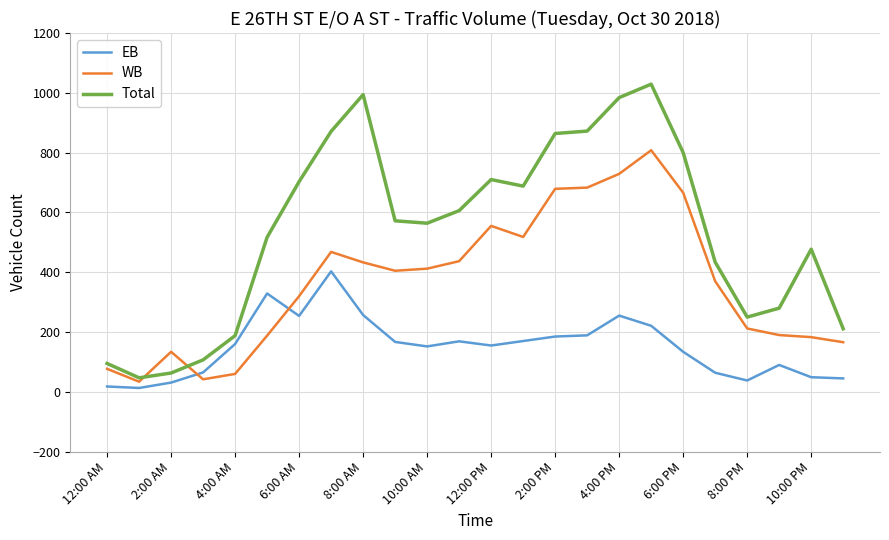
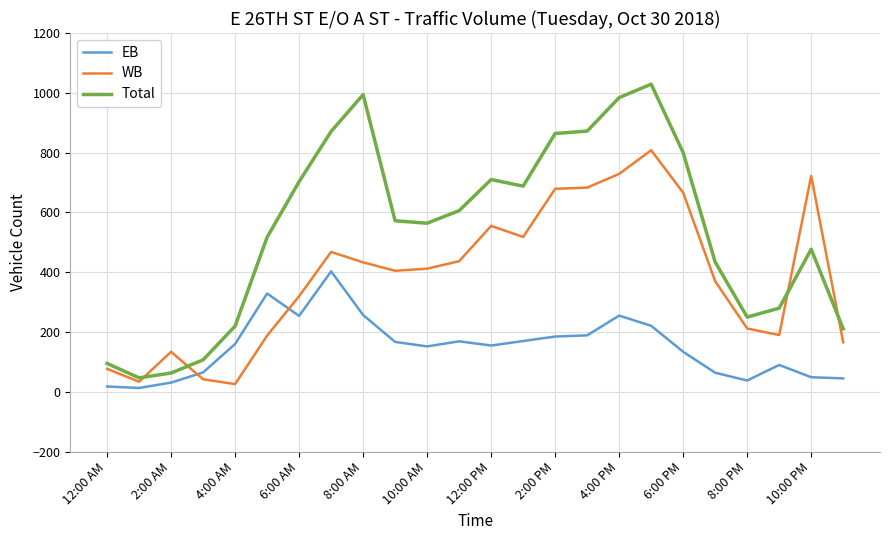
  {
    "EB": {
      "12:00 AM": 20,
      "2:00 AM": 30,
      "4:00 AM": 160,
      "6:00 AM": 250,
      "8:00 AM": 260,
      "10:00 AM": 150,
      "12:00 PM": 160,
      "2:00 PM": 190,
      "4:00 PM": 260,
      "6:00 PM": 130,
      "8:00 PM": 40,
      "10:00 PM": 50
    },
    "WB": {
      "12:00 AM": 80,
      "2:00 AM": 130,
-     "4:00 AM": 60,
+     "4:00 AM": 30,
      "6:00 AM": 320,
      "8:00 AM": 430,
      "10:00 AM": 410,
      "12:00 PM": 560,
      "2:00 PM": 680,
      "4:00 PM": 730,
      "6:00 PM": 670,
      "8:00 PM": 210,
-     "10:00 PM": 180
+     "10:00 PM": 720
    },
    "Total": {
      "12:00 AM": 100,
      "2:00 AM": 60,
-     "4:00 AM": 190,
+     "4:00 AM": 220,
      "6:00 AM": 700,
      "8:00 AM": 990,
      "10:00 AM": 560,
      "12:00 PM": 710,
      "2:00 PM": 860,
      "4:00 PM": 980,
      "6:00 PM": 800,
      "8:00 PM": 250,
      "10:00 PM": 480
    }
  }
